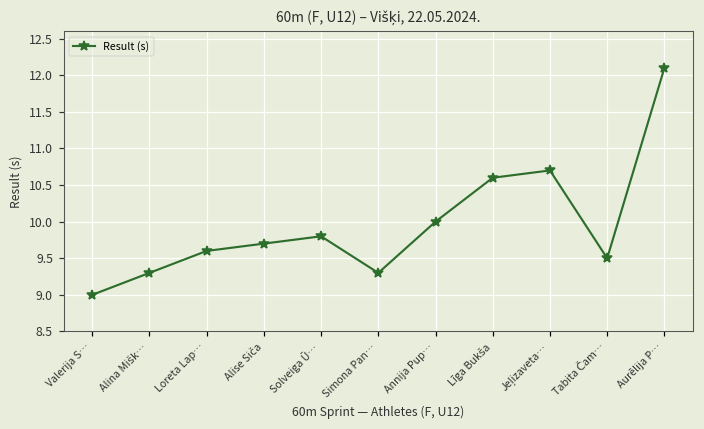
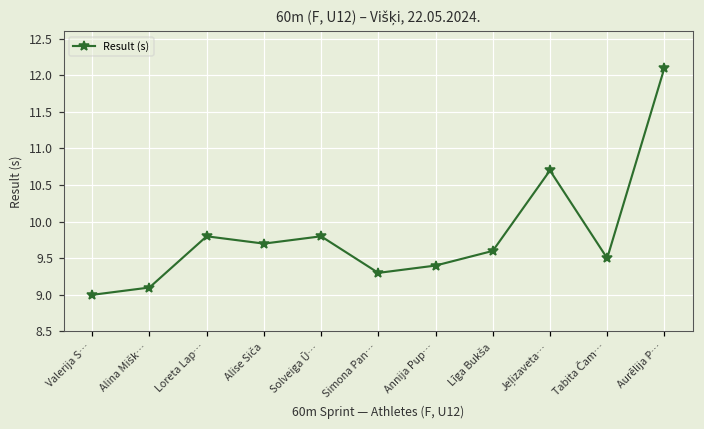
  {
    "Valerija S…": 9.0,
-   "Alina Mišk…": 9.3,
-   "Loreta Lap…": 9.6,
+   "Alina Mišk…": 9.1,
+   "Loreta Lap…": 9.8,
    "Alise Siča": 9.7,
    "Solveiga Ū…": 9.8,
    "Simona Pan…": 9.3,
-   "Annija Pup…": 10.0,
-   "Līga Bukša": 10.6,
+   "Annija Pup…": 9.4,
+   "Līga Bukša": 9.6,
    "Jeļizaveta…": 10.7,
    "Tabita Čam…": 9.5,
    "Aurēlija P…": 12.1
  }
